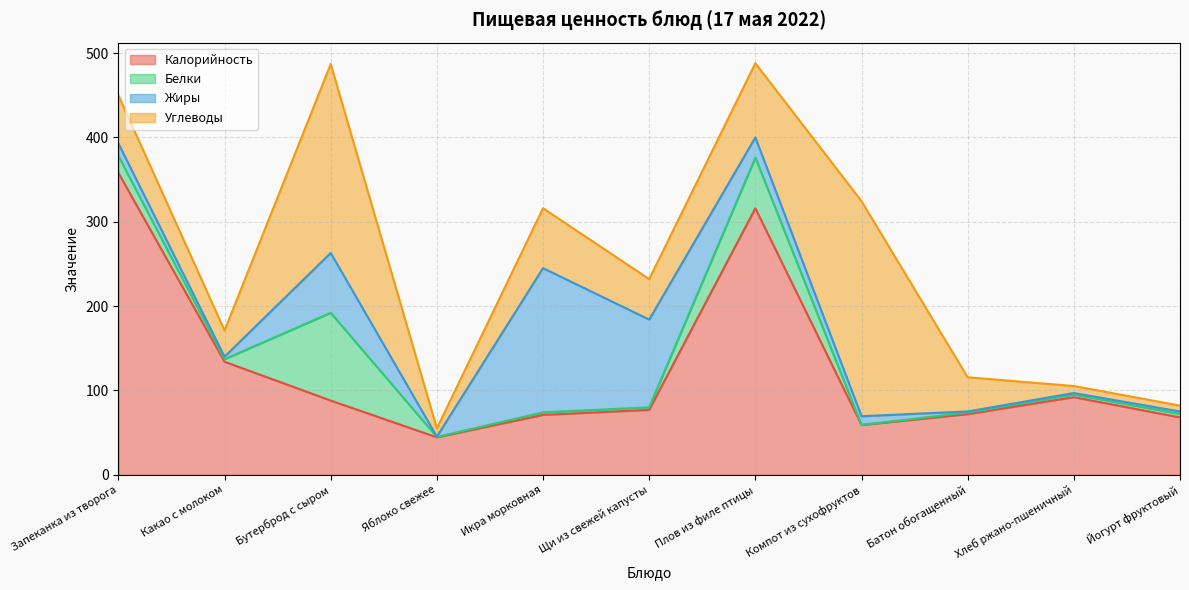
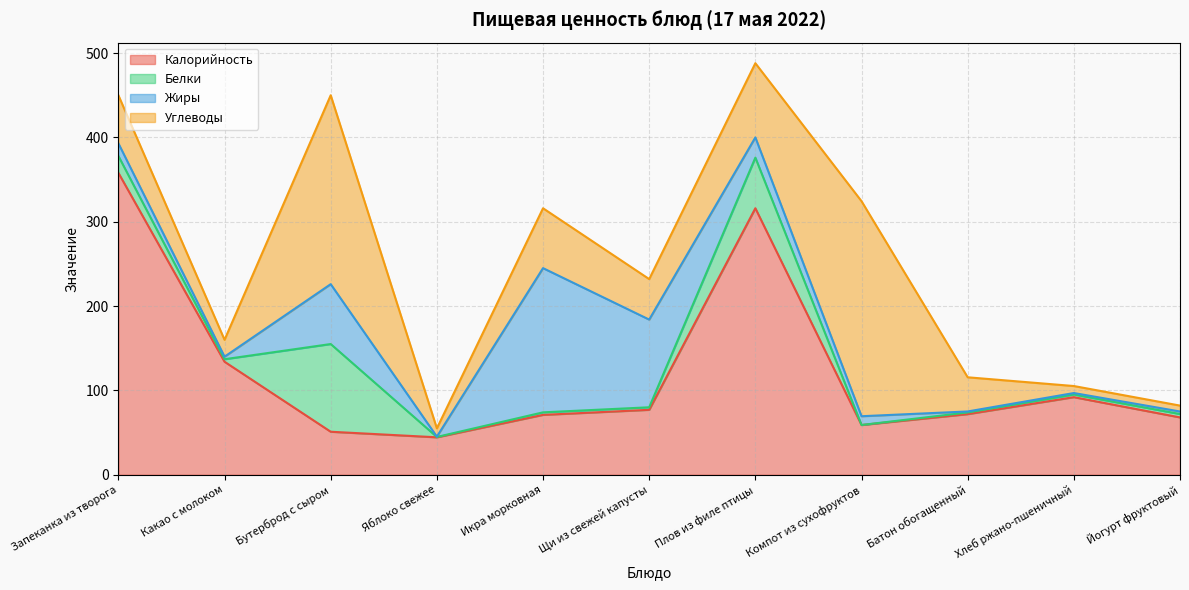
  {
    "Калорийность": {
      "Запеканка из творога": 360,
-     "Бутерброд с сыром": 90,
+     "Бутерброд с сыром": 50,
      "Икра морковная": 70,
      "Плов из филе птицы": 320,
      "Хлеб ржано-пшеничный": 90,
      "Йогурт фруктовый": 70
    },
    "Белки": {
      "Запеканка из творога": 20,
      "Бутерброд с сыром": 100,
      "Икра морковная": 0,
      "Плов из филе птицы": 60
    },
    "Жиры": {
      "Запеканка из творога": 20,
      "Бутерброд с сыром": 70,
      "Икра морковная": 170,
      "Щи из свежей капусты": 100,
      "Плов из филе птицы": 20,
      "Компот из сухофруктов": 10
    },
    "Углеводы": {
      "Запеканка из творога": 60,
-     "Какао с молоком": 30,
+     "Какао с молоком": 20,
      "Бутерброд с сыром": 220,
      "Яблоко свежее": 10,
      "Икра морковная": 70,
      "Щи из свежей капусты": 50,
      "Плов из филе птицы": 90,
      "Компот из сухофруктов": 250,
      "Батон обогащенный": 40,
      "Хлеб ржано-пшеничный": 10,
      "Йогурт фруктовый": 10
    }
  }
